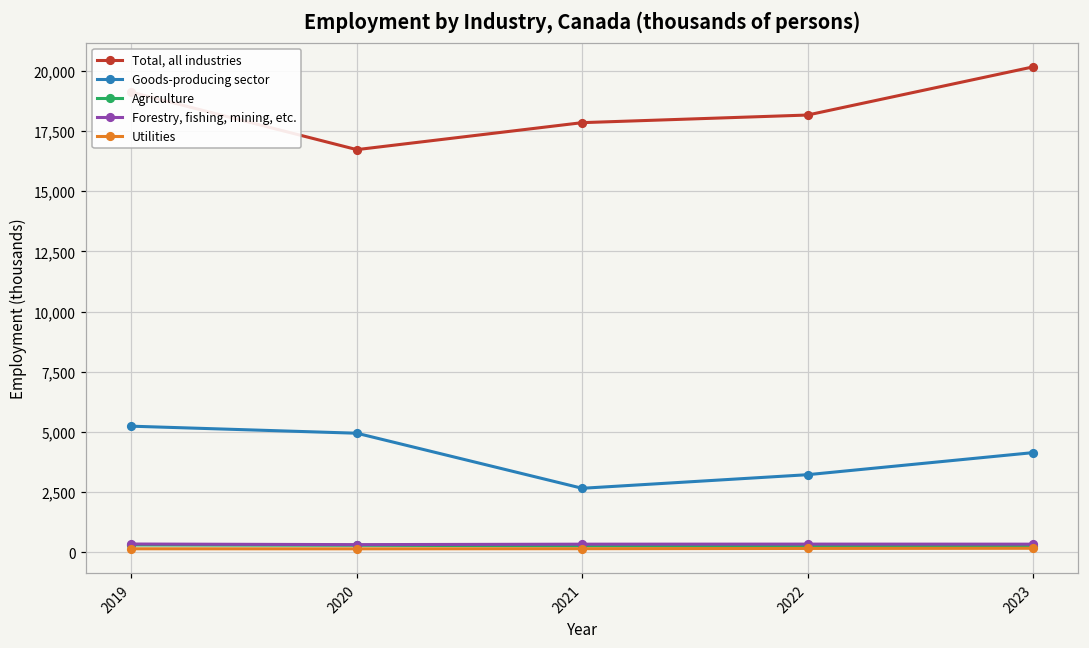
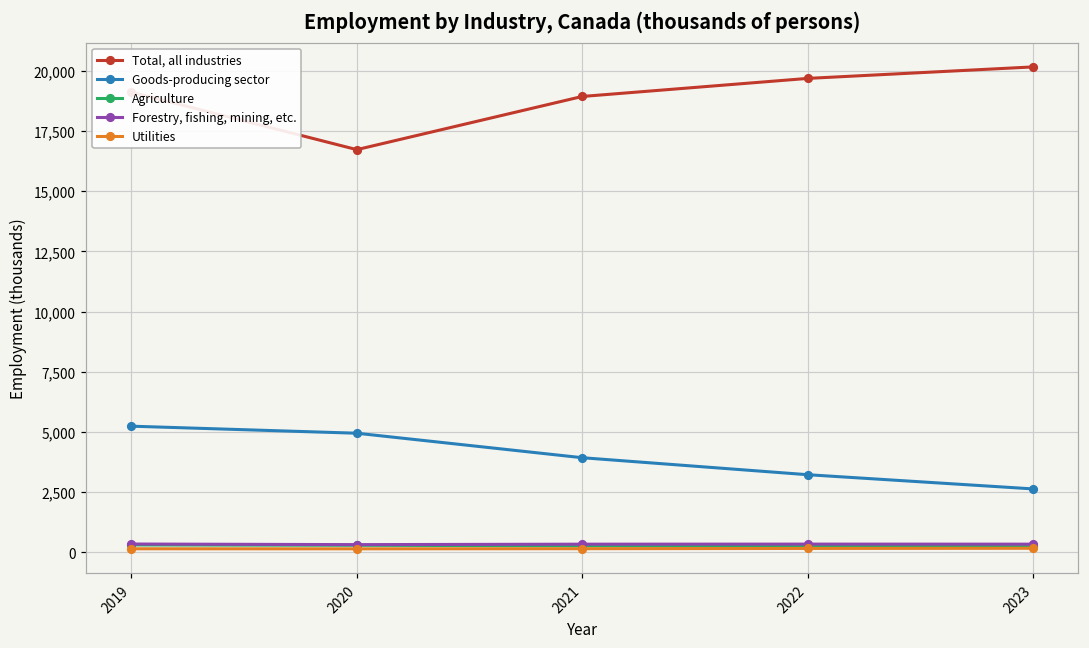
  {
    "Total, all industries": {
      "2020": "16,700",
-     "2021": "17,900",
-     "2022": "18,200",
+     "2021": "18,900",
+     "2022": "19,700",
      "2023": "20,200"
    },
    "Goods-producing sector": {
      "2019": "5,200",
      "2020": "4,900",
-     "2021": "2,600",
+     "2021": "3,900",
      "2022": "3,200",
-     "2023": "4,100"
+     "2023": "2,600"
    },
    "Utilities": {
      "2019": "100",
      "2020": "100",
      "2021": "100"
    }
  }
